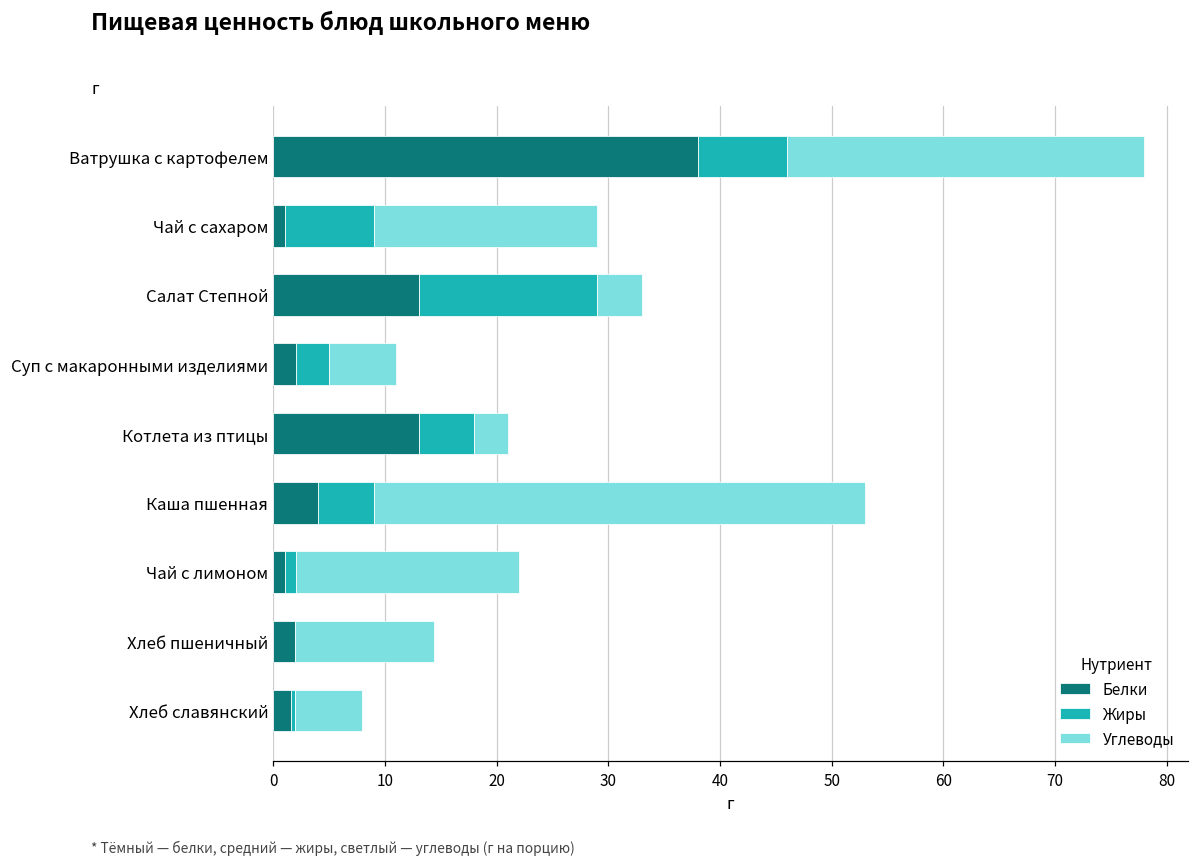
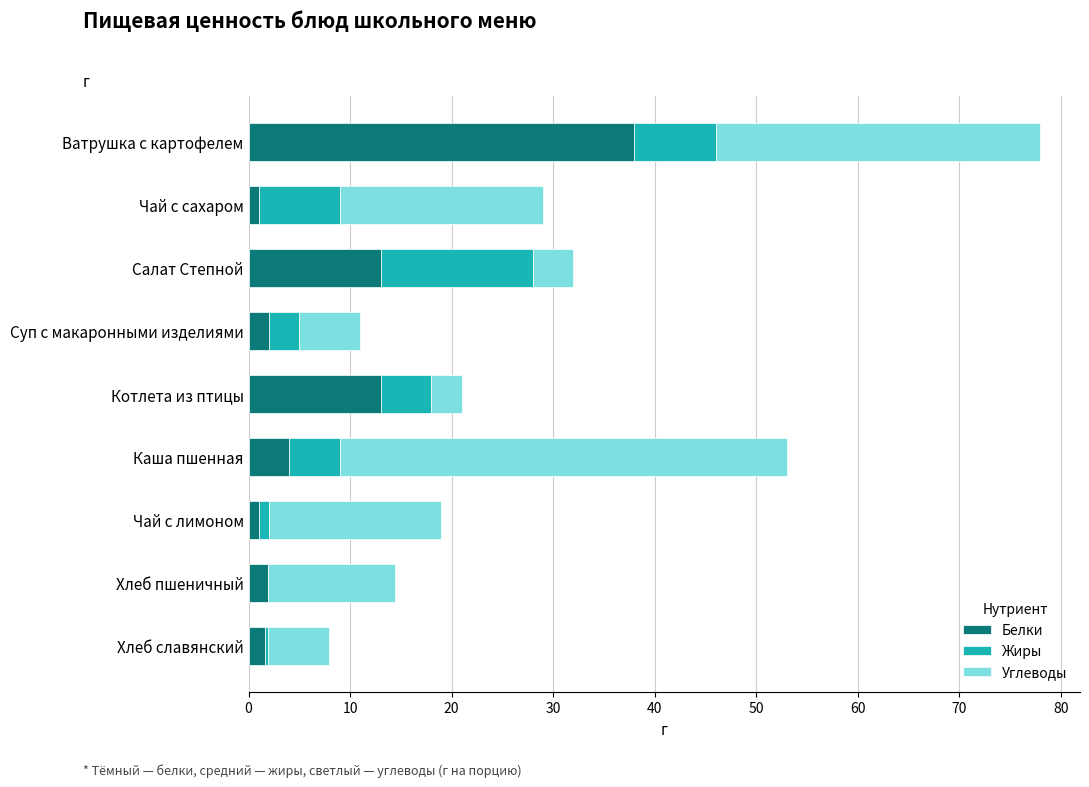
  {
    "Белки": {
      "Ватрушка с картофелем": 38,
      "Чай с сахаром": 1,
      "Салат Степной": 13,
      "Суп с макаронными изделиями": 2,
      "Котлета из птицы": 13,
      "Каша пшенная": 4,
      "Чай с лимоном": 1,
      "Хлеб пшеничный": 2,
      "Хлеб славянский": 1.6
    },
    "Жиры": {
      "Ватрушка с картофелем": 8,
      "Чай с сахаром": 8,
-     "Салат Степной": 16,
+     "Салат Степной": 15,
      "Суп с макаронными изделиями": 3,
      "Котлета из птицы": 5,
      "Каша пшенная": 5,
      "Чай с лимоном": 1,
      "Хлеб пшеничный": 0,
      "Хлеб славянский": 0.3
    },
    "Углеводы": {
      "Ватрушка с картофелем": 32,
      "Чай с сахаром": 20,
      "Салат Степной": 4,
      "Суп с макаронными изделиями": 6,
      "Котлета из птицы": 3,
      "Каша пшенная": 44,
-     "Чай с лимоном": 20,
+     "Чай с лимоном": 17,
      "Хлеб пшеничный": 12.5,
      "Хлеб славянский": 6
    }
  }
